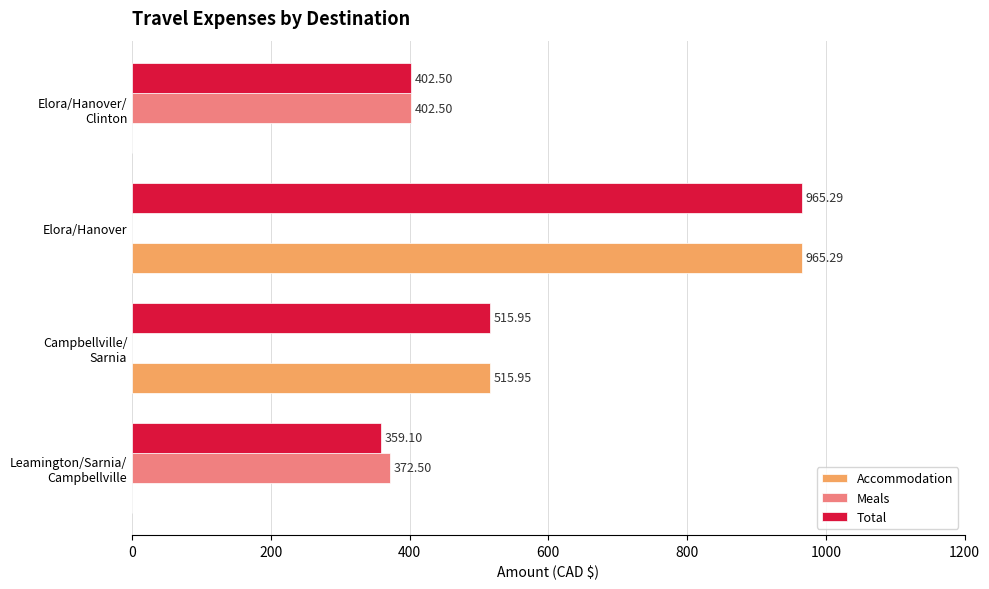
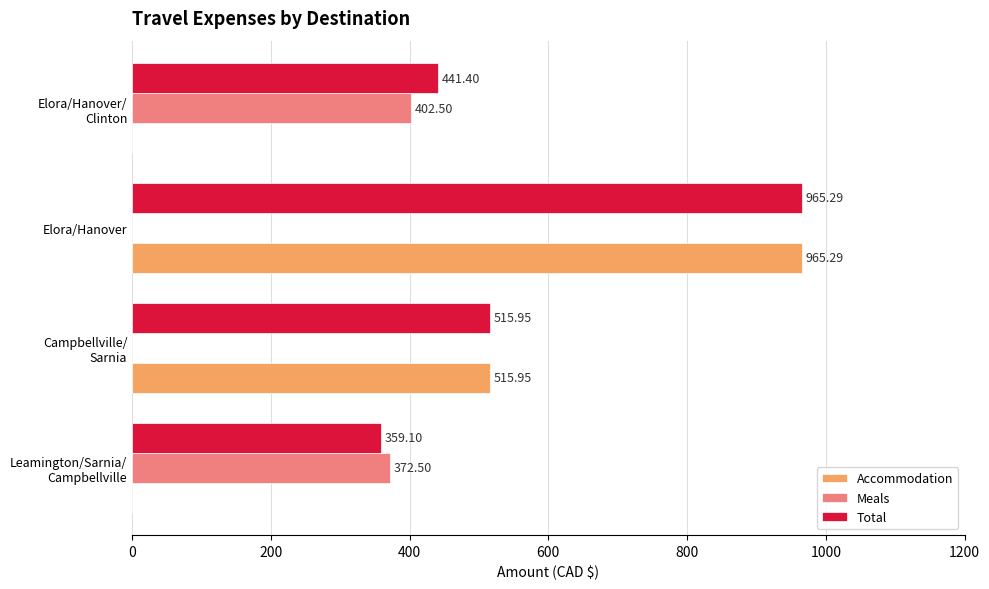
  {
    "Total": {
-     "Elora/Hanover/ Clinton": 402.50,
+     "Elora/Hanover/ Clinton": 441.40,
      "Elora/Hanover": 965.29,
      "Campbellville/ Sarnia": 515.95,
      "Leamington/Sarnia/ Campbellville": 359.10
    }
  }
